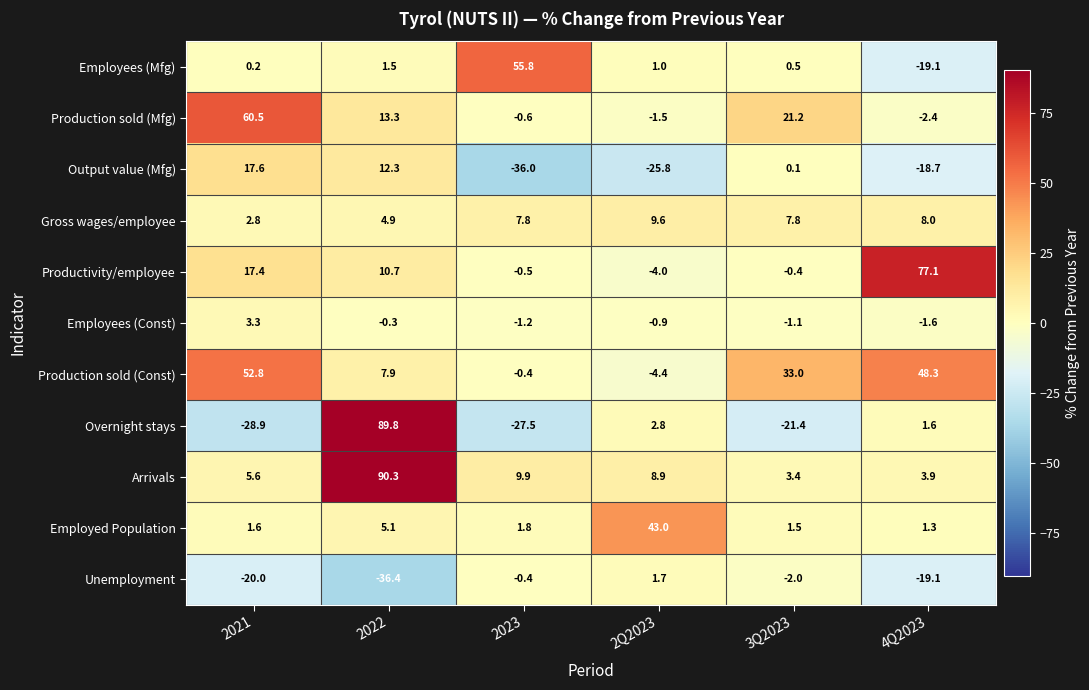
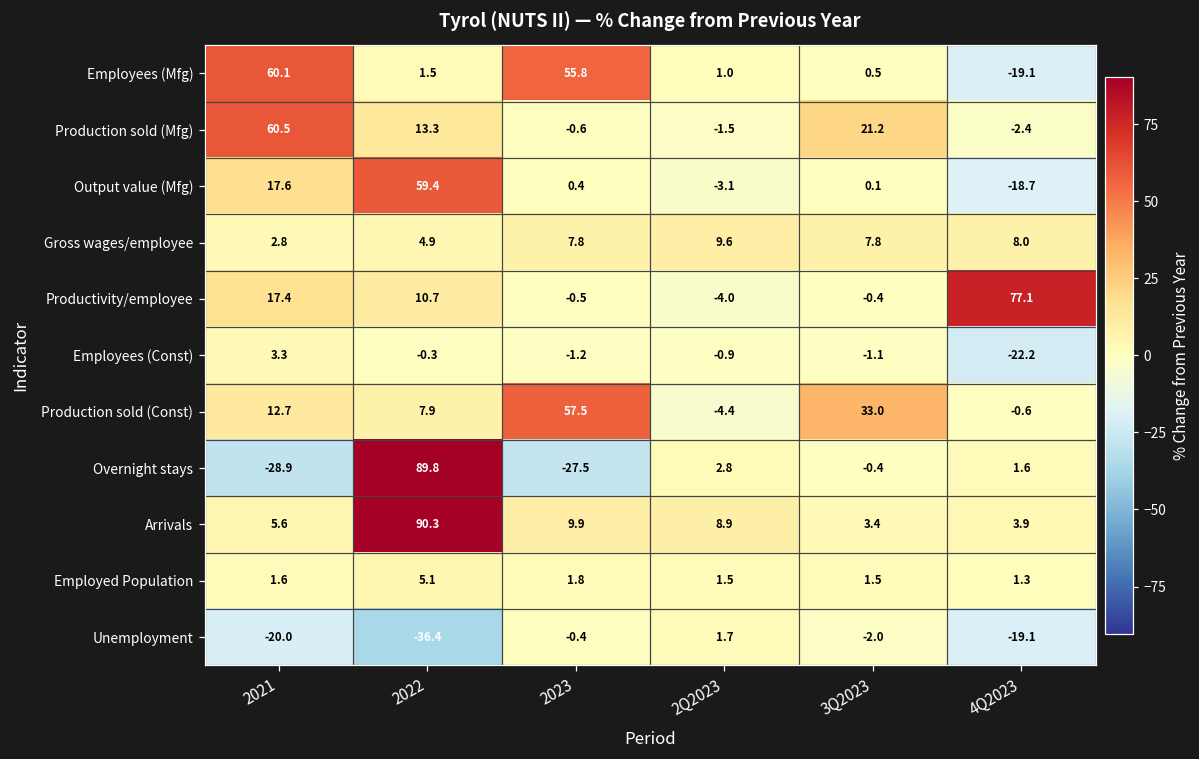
  {
    "Employees (Mfg)": {
-     "2021": 0.2,
+     "2021": 60.1,
      "2022": 1.5,
      "2023": 55.8,
      "2Q2023": 1.0,
      "3Q2023": 0.5,
      "4Q2023": -19.1
    },
    "Production sold (Mfg)": {
      "2021": 60.5,
      "2022": 13.3,
      "2023": -0.6,
      "2Q2023": -1.5,
      "3Q2023": 21.2,
      "4Q2023": -2.4
    },
    "Output value (Mfg)": {
      "2021": 17.6,
-     "2022": 12.3,
-     "2023": -36.0,
-     "2Q2023": -25.8,
+     "2022": 59.4,
+     "2023": 0.4,
+     "2Q2023": -3.1,
      "3Q2023": 0.1,
      "4Q2023": -18.7
    },
    "Gross wages/employee": {
      "2021": 2.8,
      "2022": 4.9,
      "2023": 7.8,
      "2Q2023": 9.6,
      "3Q2023": 7.8,
      "4Q2023": 8.0
    },
    "Productivity/employee": {
      "2021": 17.4,
      "2022": 10.7,
      "2023": -0.5,
      "2Q2023": -4.0,
      "3Q2023": -0.4,
      "4Q2023": 77.1
    },
    "Employees (Const)": {
      "2021": 3.3,
      "2022": -0.3,
      "2023": -1.2,
      "2Q2023": -0.9,
      "3Q2023": -1.1,
-     "4Q2023": -1.6
+     "4Q2023": -22.2
    },
    "Production sold (Const)": {
-     "2021": 52.8,
+     "2021": 12.7,
      "2022": 7.9,
-     "2023": -0.4,
+     "2023": 57.5,
      "2Q2023": -4.4,
      "3Q2023": 33.0,
-     "4Q2023": 48.3
+     "4Q2023": -0.6
    },
    "Overnight stays": {
      "2021": -28.9,
      "2022": 89.8,
      "2023": -27.5,
      "2Q2023": 2.8,
-     "3Q2023": -21.4,
+     "3Q2023": -0.4,
      "4Q2023": 1.6
    },
    "Arrivals": {
      "2021": 5.6,
      "2022": 90.3,
      "2023": 9.9,
      "2Q2023": 8.9,
      "3Q2023": 3.4,
      "4Q2023": 3.9
    },
    "Employed Population": {
      "2021": 1.6,
      "2022": 5.1,
      "2023": 1.8,
-     "2Q2023": 43.0,
+     "2Q2023": 1.5,
      "3Q2023": 1.5,
      "4Q2023": 1.3
    },
    "Unemployment": {
      "2021": -20.0,
      "2022": -36.4,
      "2023": -0.4,
      "2Q2023": 1.7,
      "3Q2023": -2.0,
      "4Q2023": -19.1
    }
  }
